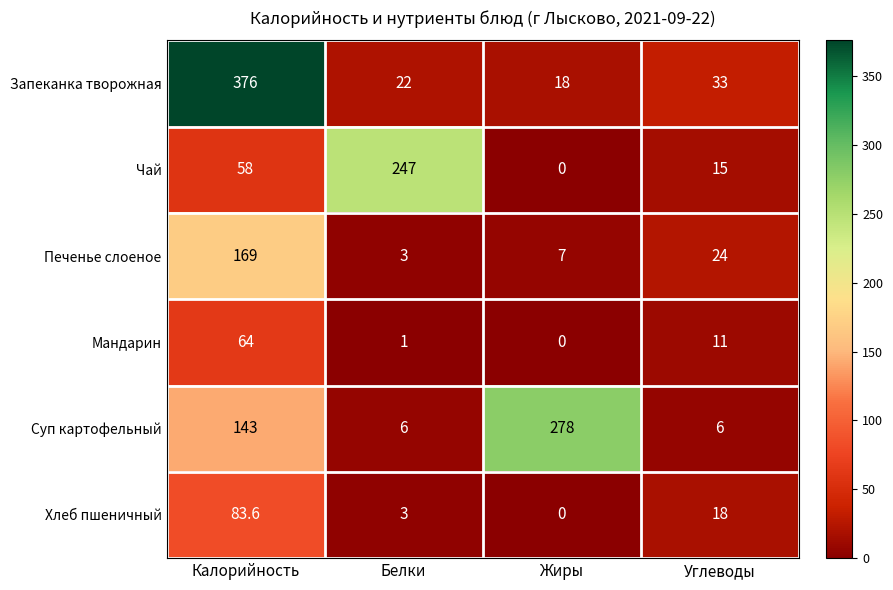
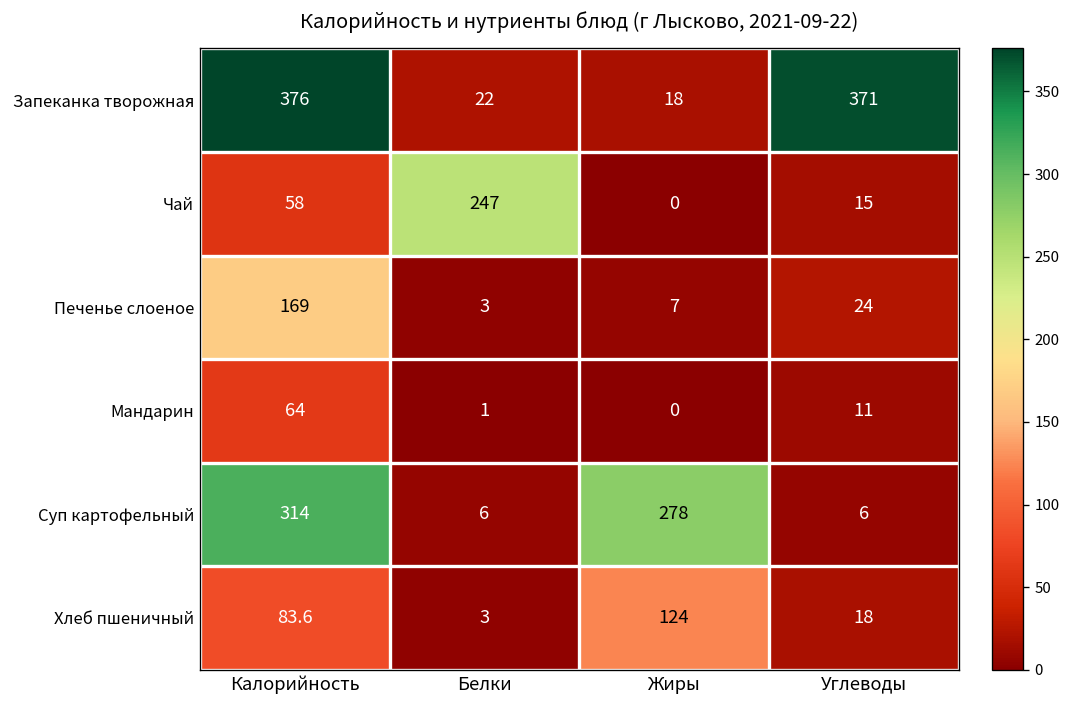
  {
    "Запеканка творожная": {
      "Калорийность": 376,
      "Белки": 22,
      "Жиры": 18,
-     "Углеводы": 33
+     "Углеводы": 371
    },
    "Чай": {
      "Калорийность": 58,
      "Белки": 247,
      "Жиры": 0,
      "Углеводы": 15
    },
    "Печенье слоеное": {
      "Калорийность": 169,
      "Белки": 3,
      "Жиры": 7,
      "Углеводы": 24
    },
    "Мандарин": {
      "Калорийность": 64,
      "Белки": 1,
      "Жиры": 0,
      "Углеводы": 11
    },
    "Суп картофельный": {
-     "Калорийность": 143,
+     "Калорийность": 314,
      "Белки": 6,
      "Жиры": 278,
      "Углеводы": 6
    },
    "Хлеб пшеничный": {
      "Калорийность": 83.6,
      "Белки": 3,
-     "Жиры": 0,
+     "Жиры": 124,
      "Углеводы": 18
    }
  }
